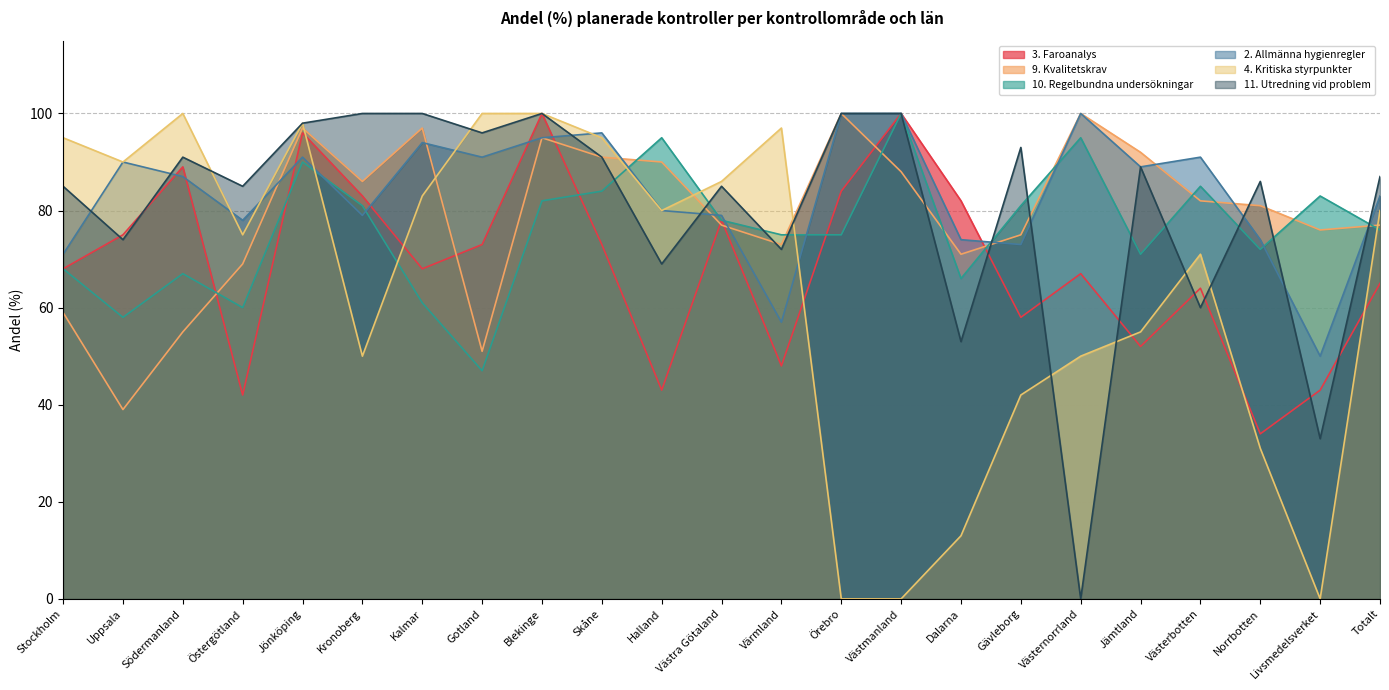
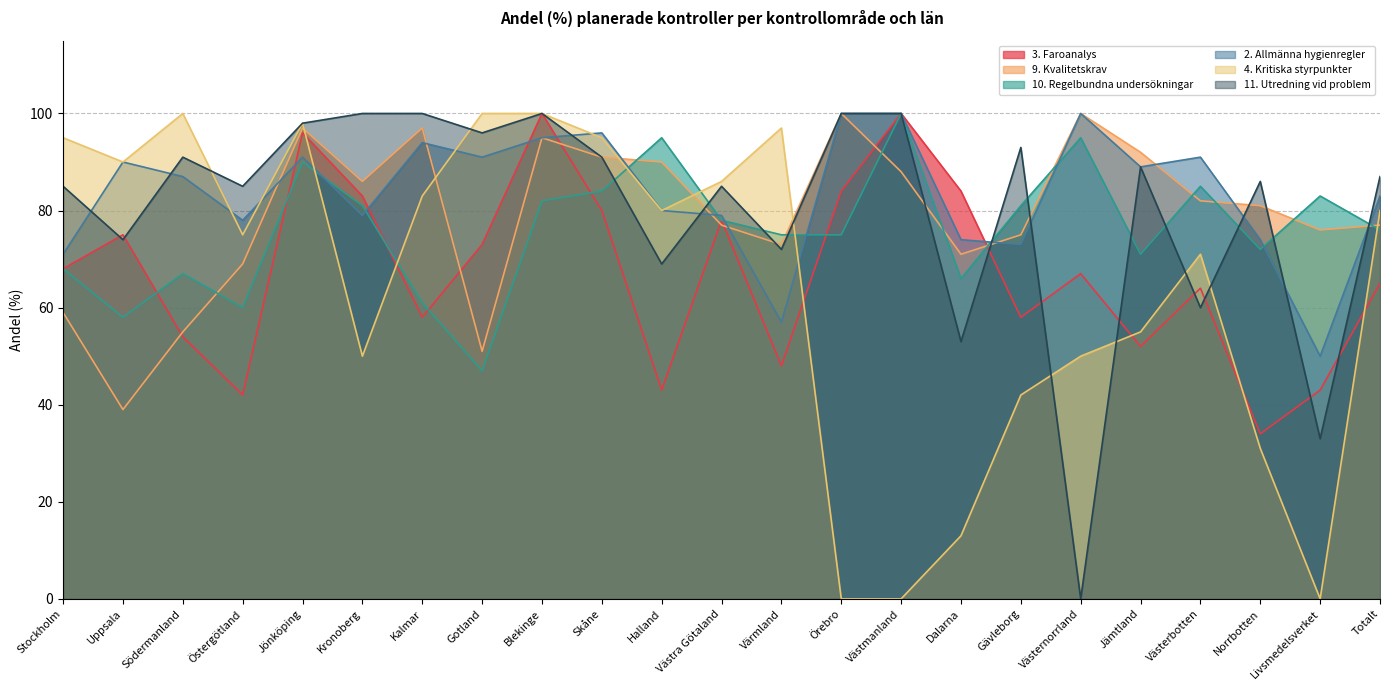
  {
    "3. Faroanalys": {
      "Uppsala": 75,
-     "Södermanland": 89,
+     "Södermanland": 54,
      "Östergötland": 42,
      "Jönköping": 96,
      "Kronoberg": 83,
-     "Kalmar": 68,
+     "Kalmar": 58,
      "Gotland": 73,
-     "Skåne": 73,
+     "Skåne": 80,
      "Halland": 43,
      "Värmland": 48,
      "Örebro": 84,
-     "Dalarna": 82,
+     "Dalarna": 84,
      "Gävleborg": 58,
      "Västernorrland": 67,
      "Jämtland": 52,
      "Västerbotten": 64,
      "Norrbotten": 34,
      "Livsmedelsverket": 43,
      "Totalt": 65
    }
  }
